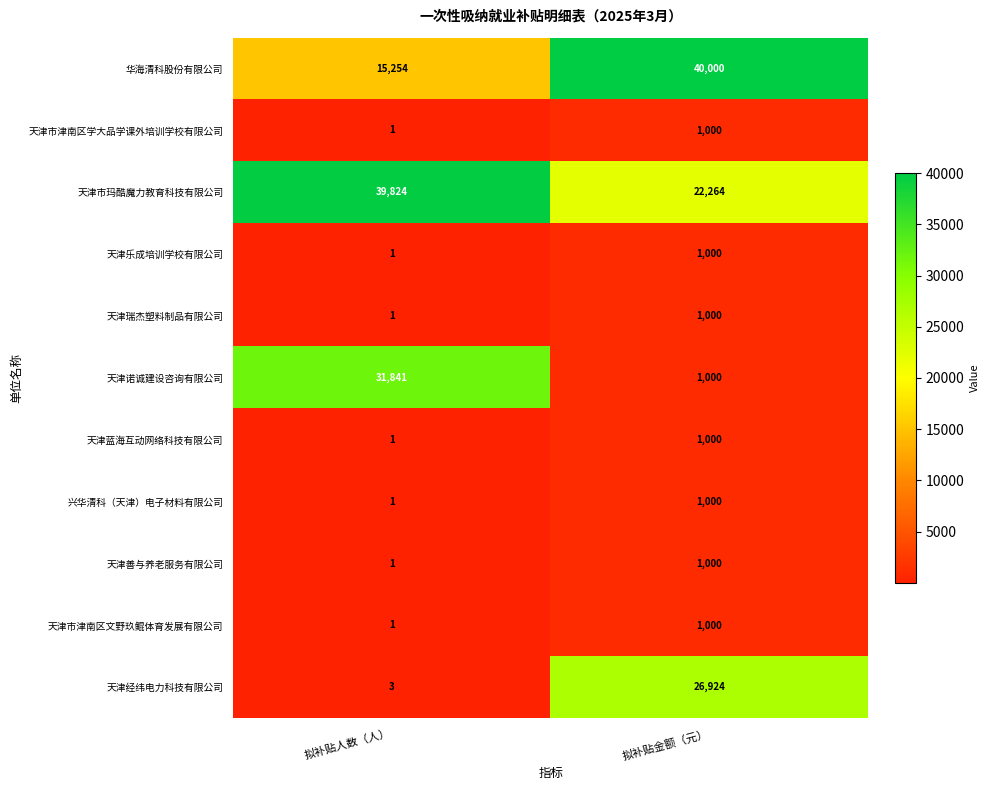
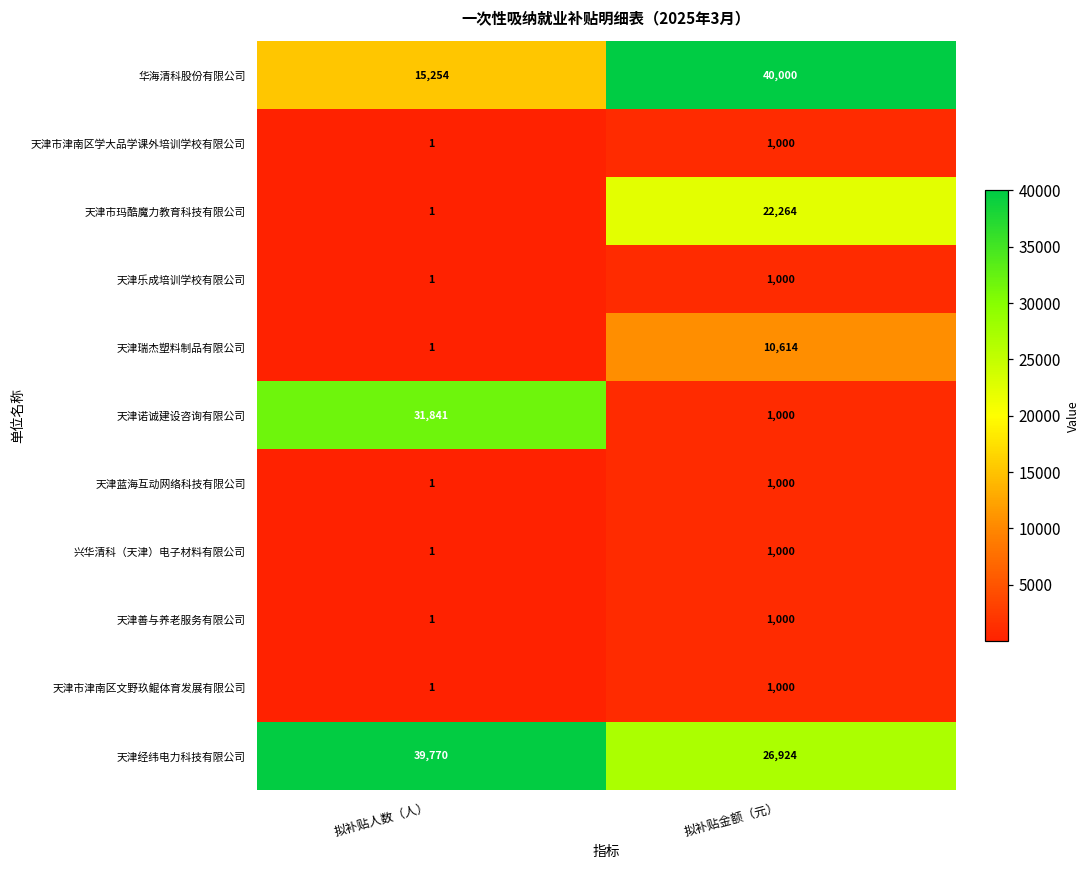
  {
    "华海清科股份有限公司": {
      "拟补贴人数（人）": "15,254",
      "拟补贴金额（元）": "40,000"
    },
    "天津市津南区学大品学课外培训学校有限公司": {
      "拟补贴人数（人）": "1",
      "拟补贴金额（元）": "1,000"
    },
    "天津市玛酷魔力教育科技有限公司": {
-     "拟补贴人数（人）": "39,824",
+     "拟补贴人数（人）": "1",
      "拟补贴金额（元）": "22,264"
    },
    "天津乐成培训学校有限公司": {
      "拟补贴人数（人）": "1",
      "拟补贴金额（元）": "1,000"
    },
    "天津瑞杰塑料制品有限公司": {
      "拟补贴人数（人）": "1",
-     "拟补贴金额（元）": "1,000"
+     "拟补贴金额（元）": "10,614"
    },
    "天津诺诚建设咨询有限公司": {
      "拟补贴人数（人）": "31,841",
      "拟补贴金额（元）": "1,000"
    },
    "天津蓝海互动网络科技有限公司": {
      "拟补贴人数（人）": "1",
      "拟补贴金额（元）": "1,000"
    },
    "兴华清科（天津）电子材料有限公司": {
      "拟补贴人数（人）": "1",
      "拟补贴金额（元）": "1,000"
    },
    "天津善与养老服务有限公司": {
      "拟补贴人数（人）": "1",
      "拟补贴金额（元）": "1,000"
    },
    "天津市津南区文野玖鲲体育发展有限公司": {
      "拟补贴人数（人）": "1",
      "拟补贴金额（元）": "1,000"
    },
    "天津经纬电力科技有限公司": {
-     "拟补贴人数（人）": "3",
+     "拟补贴人数（人）": "39,770",
      "拟补贴金额（元）": "26,924"
    }
  }
